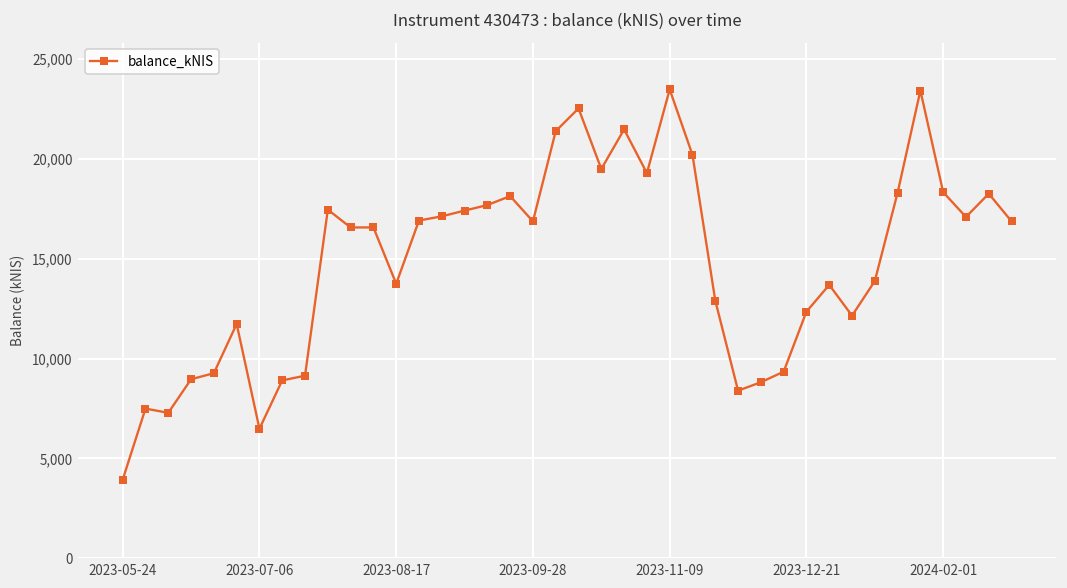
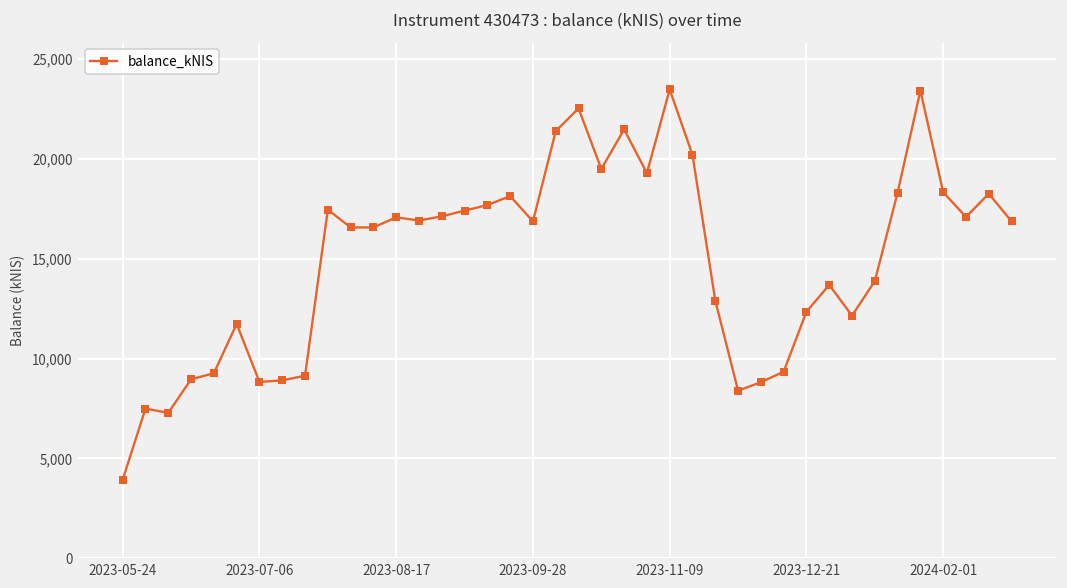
  {
    "2023-05-24": "3,900",
-   "2023-07-06": "6,500",
-   "2023-08-17": "13,800",
+   "2023-07-06": "8,800",
+   "2023-08-17": "17,100",
    "2023-09-28": "16,900",
    "2023-11-09": "23,500",
    "2023-12-21": "12,400",
    "2024-02-01": "18,300"
  }
